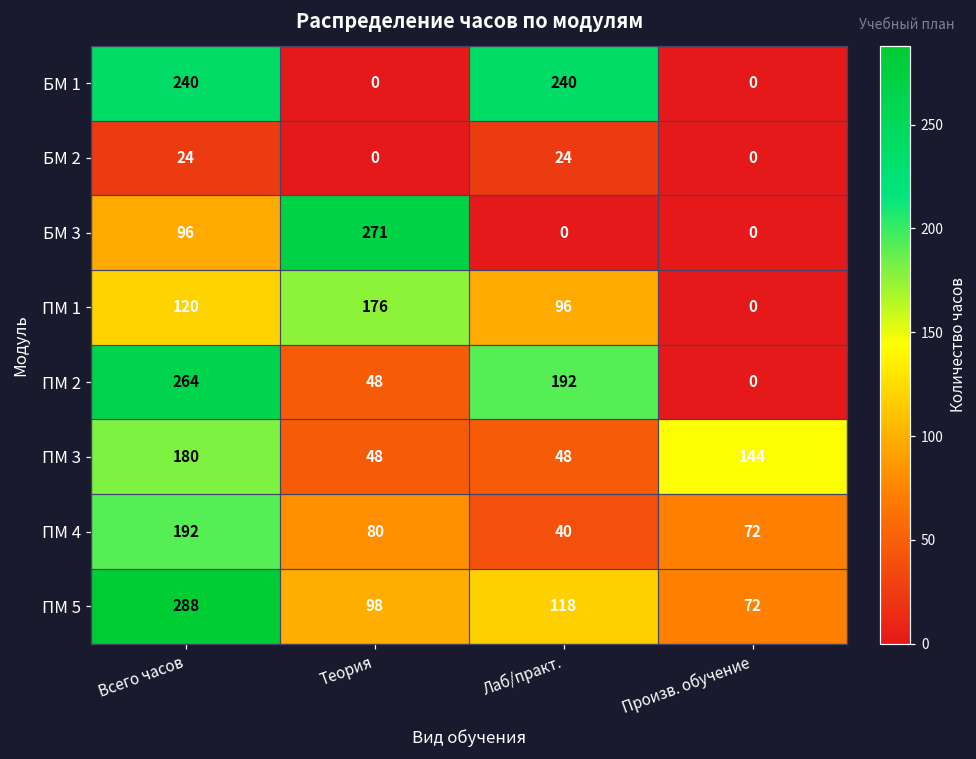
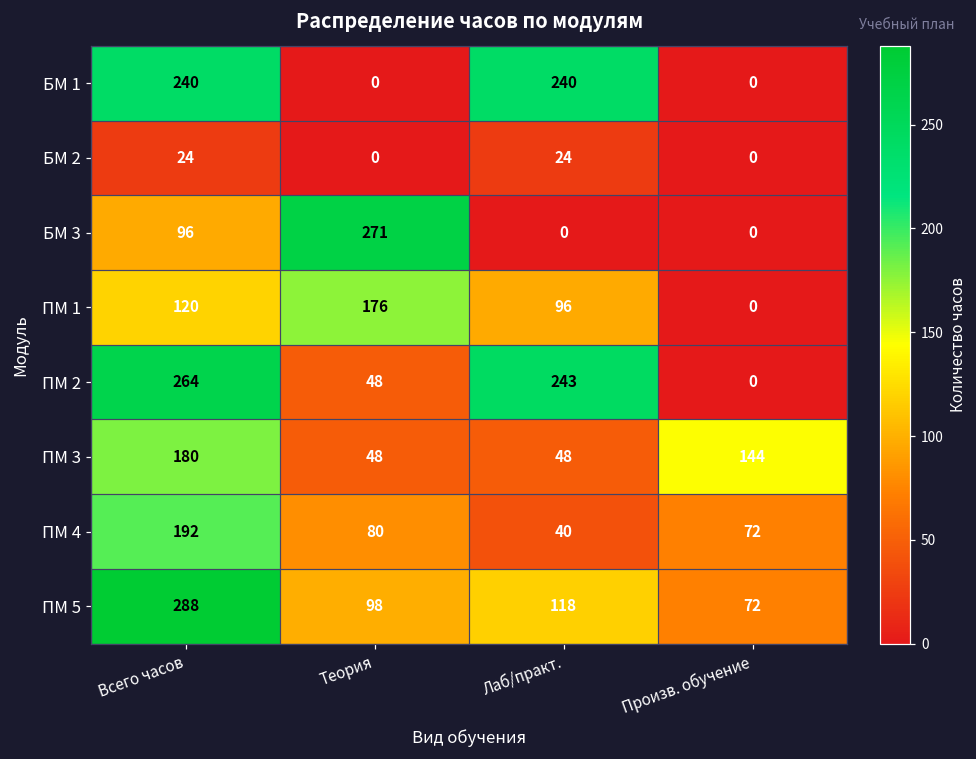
  {
    "БМ 1": {
      "Всего часов": 240,
      "Теория": 0,
      "Лаб/практ.": 240,
      "Произв. обучение": 0
    },
    "БМ 2": {
      "Всего часов": 24,
      "Теория": 0,
      "Лаб/практ.": 24,
      "Произв. обучение": 0
    },
    "БМ 3": {
      "Всего часов": 96,
      "Теория": 271,
      "Лаб/практ.": 0,
      "Произв. обучение": 0
    },
    "ПМ 1": {
      "Всего часов": 120,
      "Теория": 176,
      "Лаб/практ.": 96,
      "Произв. обучение": 0
    },
    "ПМ 2": {
      "Всего часов": 264,
      "Теория": 48,
-     "Лаб/практ.": 192,
+     "Лаб/практ.": 243,
      "Произв. обучение": 0
    },
    "ПМ 3": {
      "Всего часов": 180,
      "Теория": 48,
      "Лаб/практ.": 48,
      "Произв. обучение": 144
    },
    "ПМ 4": {
      "Всего часов": 192,
      "Теория": 80,
      "Лаб/практ.": 40,
      "Произв. обучение": 72
    },
    "ПМ 5": {
      "Всего часов": 288,
      "Теория": 98,
      "Лаб/практ.": 118,
      "Произв. обучение": 72
    }
  }
